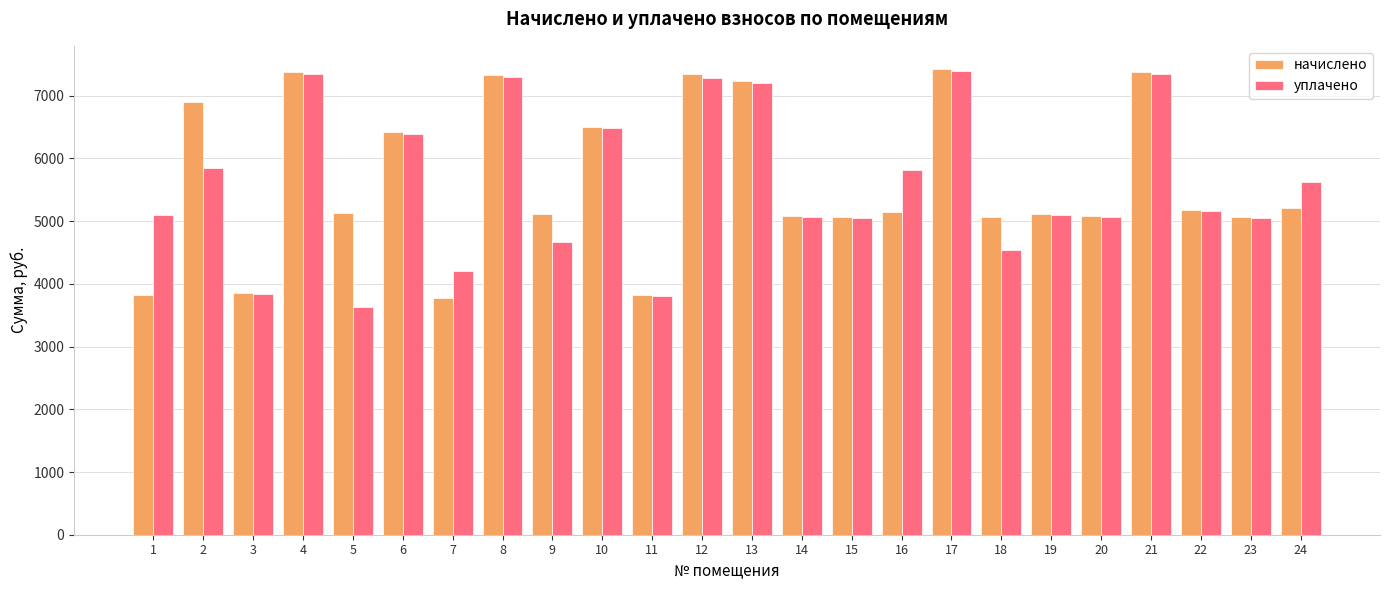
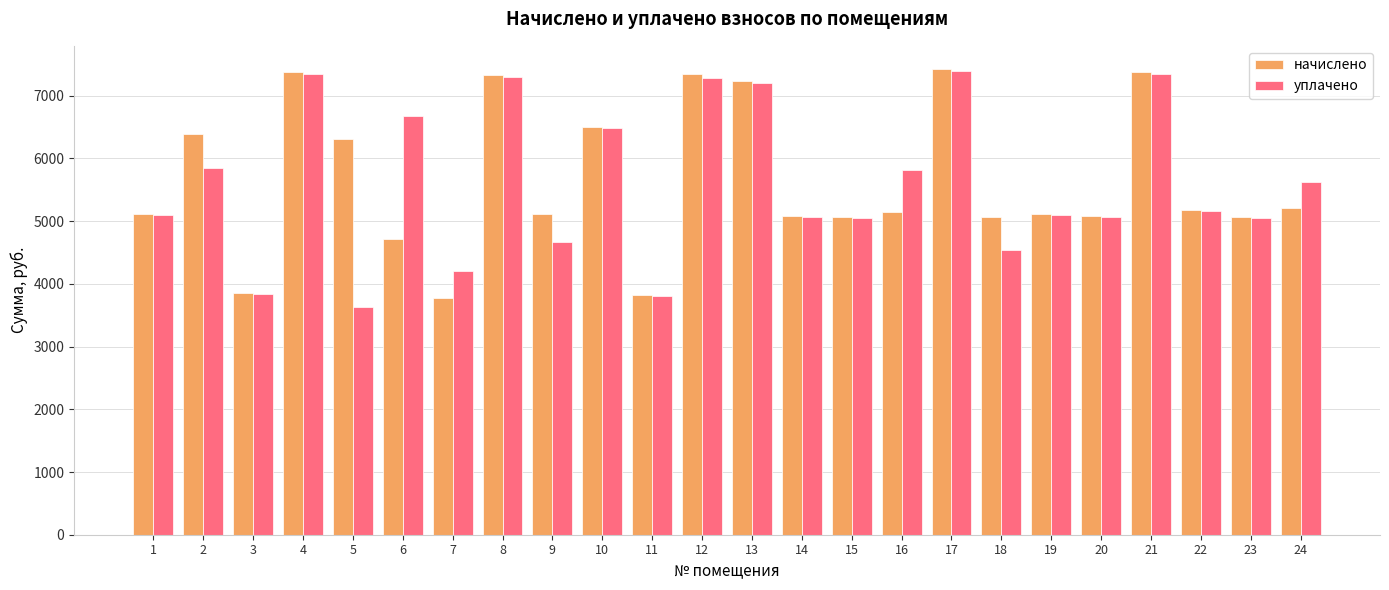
  {
    "начислено": {
-     "1": 3800,
-     "2": 6900,
+     "1": 5100,
+     "2": 6400,
      "3": 3900,
      "4": 7400,
-     "5": 5100,
-     "6": 6400,
+     "5": 6300,
+     "6": 4700,
      "7": 3800,
      "8": 7300,
      "9": 5100,
      "10": 6500,
      "11": 3800,
      "12": 7400,
      "13": 7200,
      "14": 5100,
      "15": 5100,
      "16": 5100,
      "17": 7400,
      "18": 5100,
      "19": 5100,
      "20": 5100,
      "21": 7400,
      "22": 5200,
      "23": 5100,
      "24": 5200
    },
    "уплачено": {
      "1": 5100,
      "2": 5800,
      "3": 3800,
      "4": 7400,
      "5": 3600,
-     "6": 6400,
+     "6": 6700,
      "7": 4200,
      "8": 7300,
      "9": 4700,
      "10": 6500,
      "11": 3800,
      "12": 7300,
      "13": 7200,
      "14": 5100,
      "15": 5000,
      "16": 5800,
      "17": 7400,
      "18": 4500,
      "19": 5100,
      "20": 5100,
      "21": 7400,
      "22": 5200,
      "23": 5100,
      "24": 5600
    }
  }
